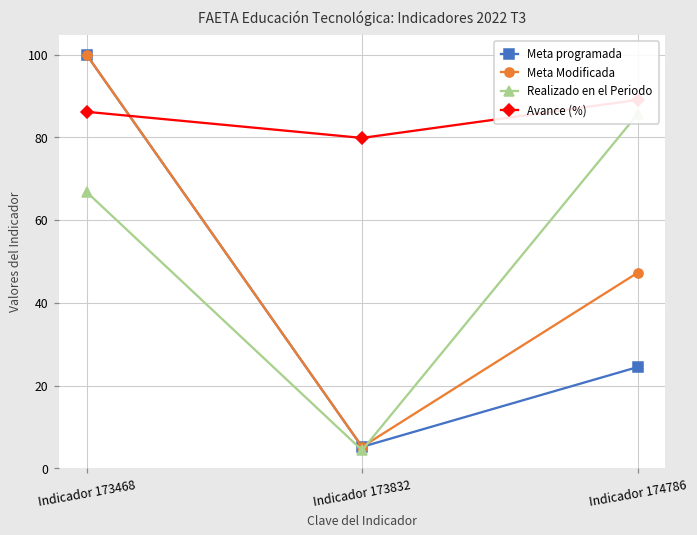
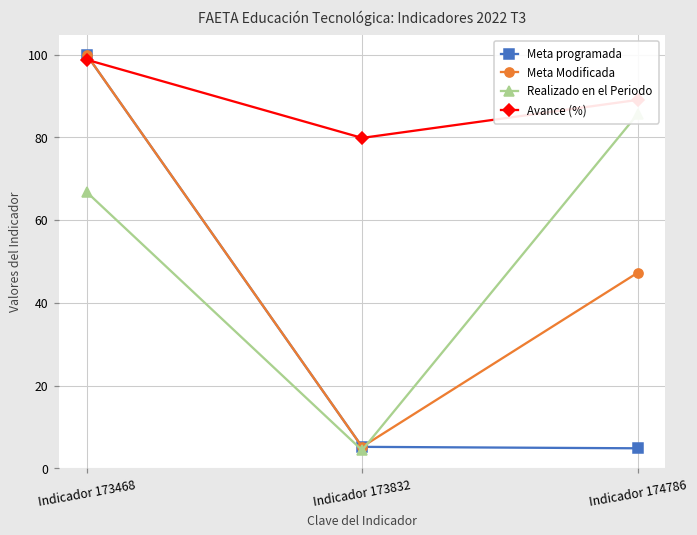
  {
    "Meta programada": {
-     "Indicador 174786": 24
+     "Indicador 174786": 5
    },
    "Meta Modificada": {
      "Indicador 174786": 47
    },
    "Realizado en el Periodo": {
      "Indicador 173468": 67,
      "Indicador 173832": 4
    },
    "Avance (%)": {
-     "Indicador 173468": 86,
+     "Indicador 173468": 99,
      "Indicador 173832": 80
    }
  }
